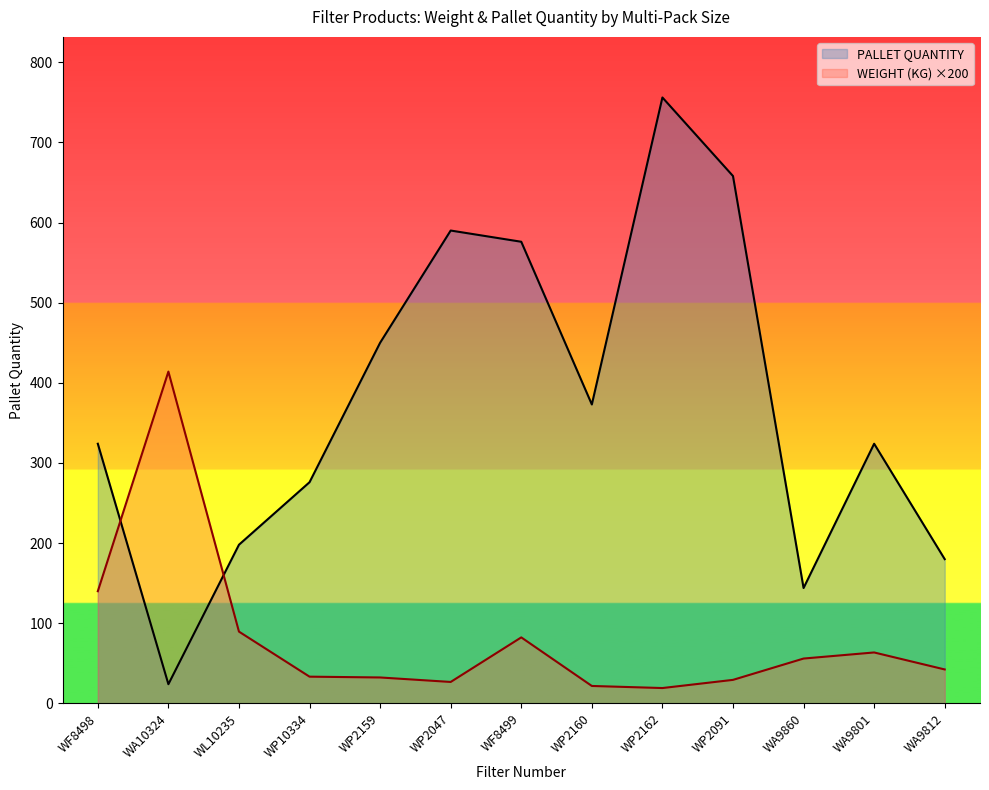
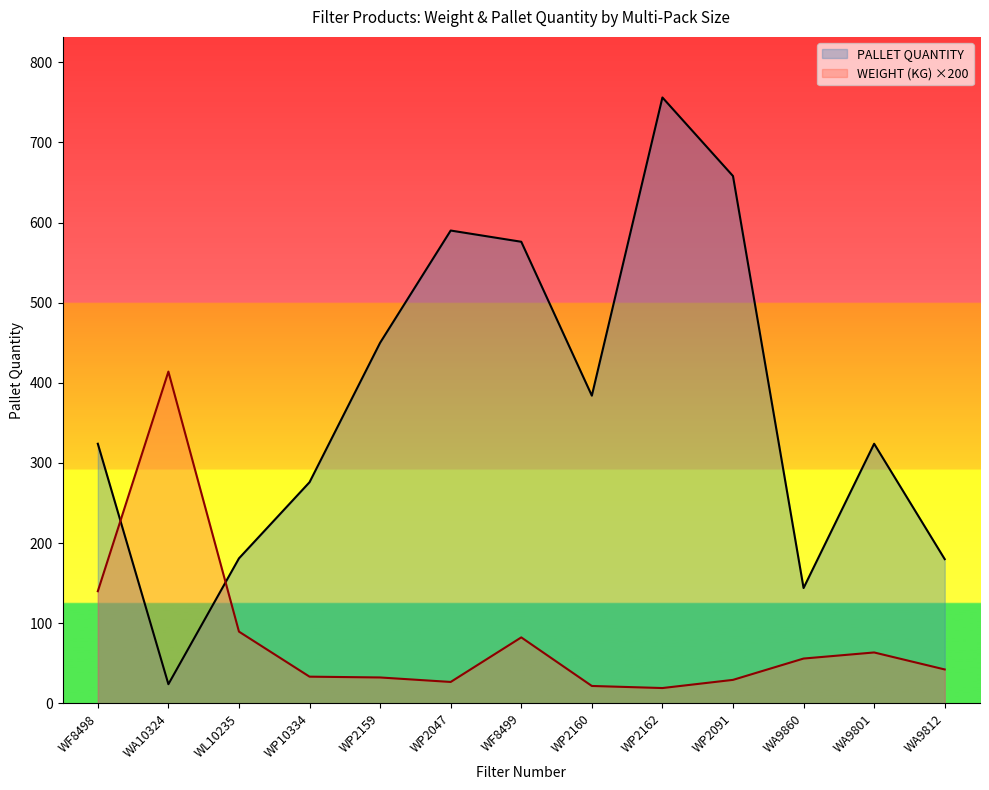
  {
    "PALLET QUANTITY": {
      "WF8498": 320,
      "WA10324": 20,
-     "WL10235": 200,
+     "WL10235": 180,
      "WP10334": 280,
      "WP2159": 450,
      "WP2047": 590,
      "WF8499": 580,
-     "WP2160": 370,
+     "WP2160": 380,
      "WP2162": 760,
      "WP2091": 660,
      "WA9860": 140,
      "WA9801": 320,
      "WA9812": 180
    },
    "WEIGHT (KG) ×200": {
      "WF8498": 140,
      "WA10324": 410,
      "WL10235": 90,
      "WP10334": 30,
      "WP2159": 30,
      "WP2047": 30,
      "WF8499": 80,
      "WP2160": 20,
      "WP2162": 20,
      "WP2091": 30,
      "WA9860": 60,
      "WA9801": 60,
      "WA9812": 40
    }
  }
